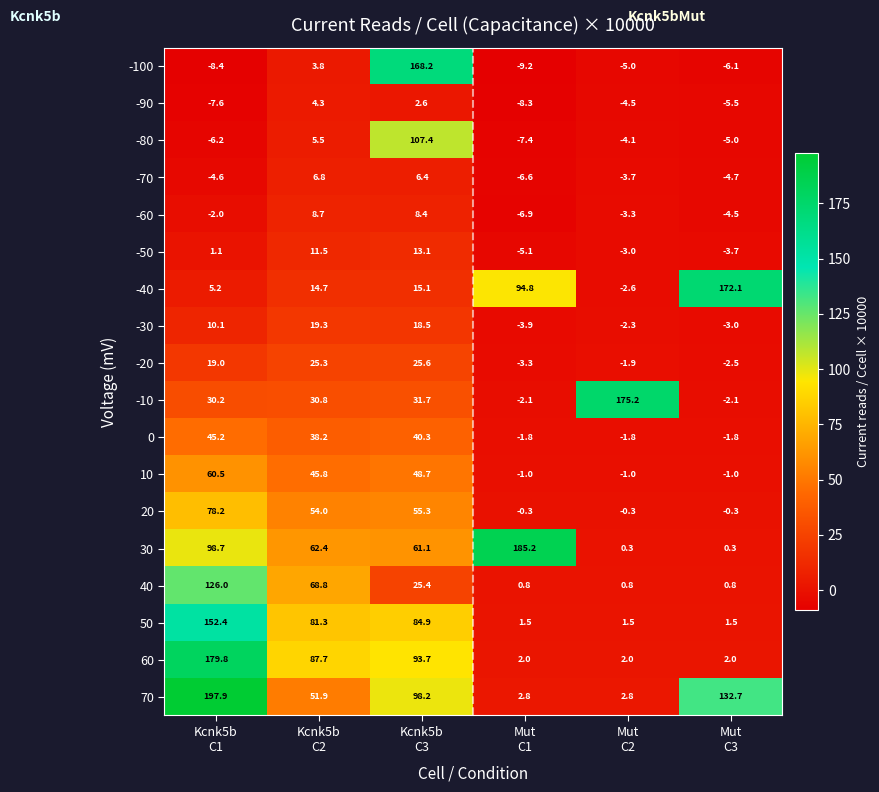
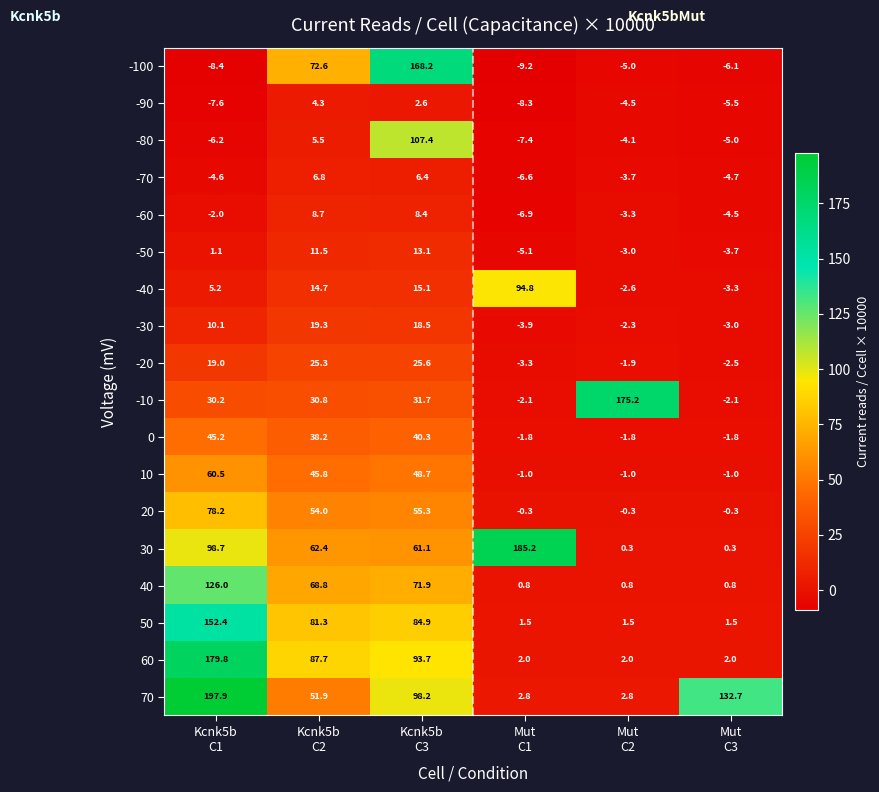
  {
    "-100": {
      "Kcnk5b C1": -8.4,
-     "Kcnk5b C2": 3.8,
+     "Kcnk5b C2": 72.6,
      "Kcnk5b C3": 168.2,
      "Mut C1": -9.2,
      "Mut C2": -5.0,
      "Mut C3": -6.1
    },
    "-90": {
      "Kcnk5b C1": -7.6,
      "Kcnk5b C2": 4.3,
      "Kcnk5b C3": 2.6,
      "Mut C1": -8.3,
      "Mut C2": -4.5,
      "Mut C3": -5.5
    },
    "-80": {
      "Kcnk5b C1": -6.2,
      "Kcnk5b C2": 5.5,
      "Kcnk5b C3": 107.4,
      "Mut C1": -7.4,
      "Mut C2": -4.1,
      "Mut C3": -5.0
    },
    "-70": {
      "Kcnk5b C1": -4.6,
      "Kcnk5b C2": 6.8,
      "Kcnk5b C3": 6.4,
      "Mut C1": -6.6,
      "Mut C2": -3.7,
      "Mut C3": -4.7
    },
    "-60": {
      "Kcnk5b C1": -2.0,
      "Kcnk5b C2": 8.7,
      "Kcnk5b C3": 8.4,
      "Mut C1": -6.9,
      "Mut C2": -3.3,
      "Mut C3": -4.5
    },
    "-50": {
      "Kcnk5b C1": 1.1,
      "Kcnk5b C2": 11.5,
      "Kcnk5b C3": 13.1,
      "Mut C1": -5.1,
      "Mut C2": -3.0,
      "Mut C3": -3.7
    },
    "-40": {
      "Kcnk5b C1": 5.2,
      "Kcnk5b C2": 14.7,
      "Kcnk5b C3": 15.1,
      "Mut C1": 94.8,
      "Mut C2": -2.6,
-     "Mut C3": 172.1
+     "Mut C3": -3.3
    },
    "-30": {
      "Kcnk5b C1": 10.1,
      "Kcnk5b C2": 19.3,
      "Kcnk5b C3": 18.5,
      "Mut C1": -3.9,
      "Mut C2": -2.3,
      "Mut C3": -3.0
    },
    "-20": {
      "Kcnk5b C1": 19.0,
      "Kcnk5b C2": 25.3,
      "Kcnk5b C3": 25.6,
      "Mut C1": -3.3,
      "Mut C2": -1.9,
      "Mut C3": -2.5
    },
    "-10": {
      "Kcnk5b C1": 30.2,
      "Kcnk5b C2": 30.8,
      "Kcnk5b C3": 31.7,
      "Mut C1": -2.1,
      "Mut C2": 175.2,
      "Mut C3": -2.1
    },
    "0": {
      "Kcnk5b C1": 45.2,
      "Kcnk5b C2": 38.2,
      "Kcnk5b C3": 40.3,
      "Mut C1": -1.8,
      "Mut C2": -1.8,
      "Mut C3": -1.8
    },
    "10": {
      "Kcnk5b C1": 60.5,
      "Kcnk5b C2": 45.8,
      "Kcnk5b C3": 48.7,
      "Mut C1": -1.0,
      "Mut C2": -1.0,
      "Mut C3": -1.0
    },
    "20": {
      "Kcnk5b C1": 78.2,
      "Kcnk5b C2": 54.0,
      "Kcnk5b C3": 55.3,
      "Mut C1": -0.3,
      "Mut C2": -0.3,
      "Mut C3": -0.3
    },
    "30": {
      "Kcnk5b C1": 98.7,
      "Kcnk5b C2": 62.4,
      "Kcnk5b C3": 61.1,
      "Mut C1": 185.2,
      "Mut C2": 0.3,
      "Mut C3": 0.3
    },
    "40": {
      "Kcnk5b C1": 126.0,
      "Kcnk5b C2": 68.8,
-     "Kcnk5b C3": 25.4,
+     "Kcnk5b C3": 71.9,
      "Mut C1": 0.8,
      "Mut C2": 0.8,
      "Mut C3": 0.8
    },
    "50": {
      "Kcnk5b C1": 152.4,
      "Kcnk5b C2": 81.3,
      "Kcnk5b C3": 84.9,
      "Mut C1": 1.5,
      "Mut C2": 1.5,
      "Mut C3": 1.5
    },
    "60": {
      "Kcnk5b C1": 179.8,
      "Kcnk5b C2": 87.7,
      "Kcnk5b C3": 93.7,
      "Mut C1": 2.0,
      "Mut C2": 2.0,
      "Mut C3": 2.0
    },
    "70": {
      "Kcnk5b C1": 197.9,
      "Kcnk5b C2": 51.9,
      "Kcnk5b C3": 98.2,
      "Mut C1": 2.8,
      "Mut C2": 2.8,
      "Mut C3": 132.7
    }
  }
